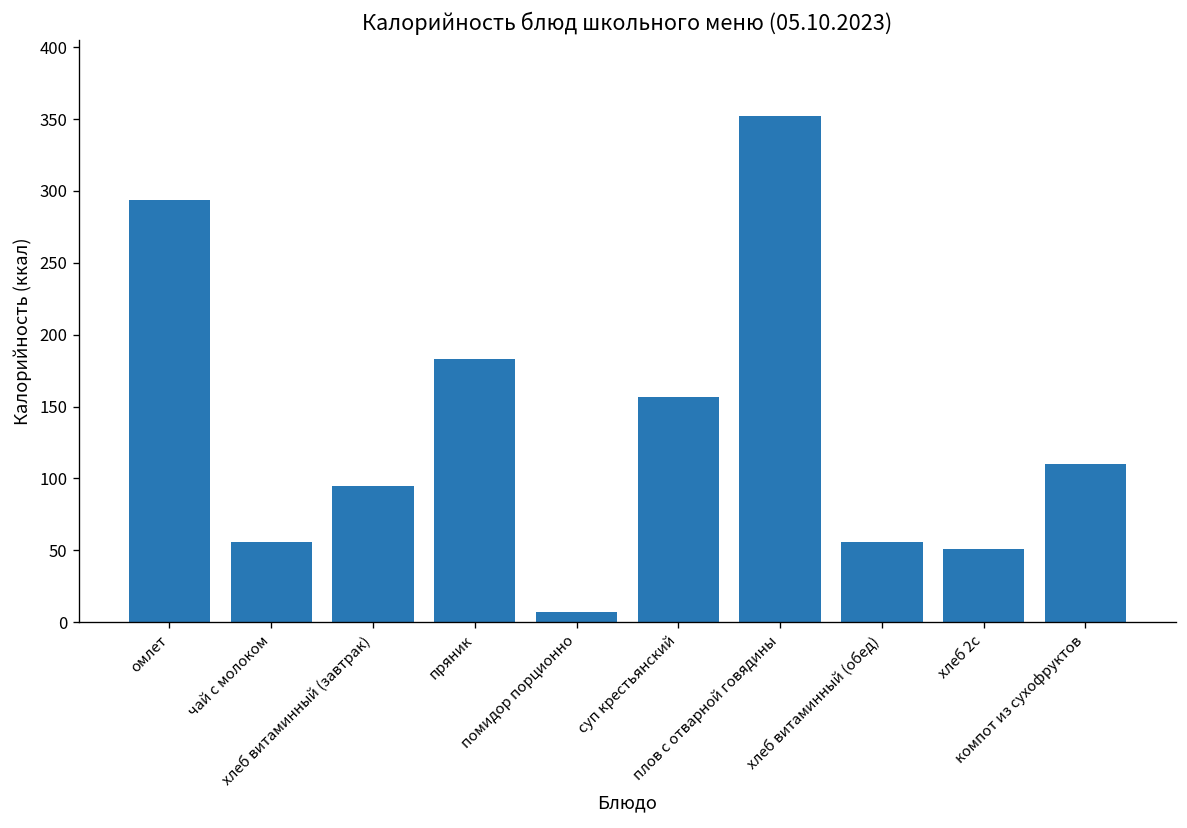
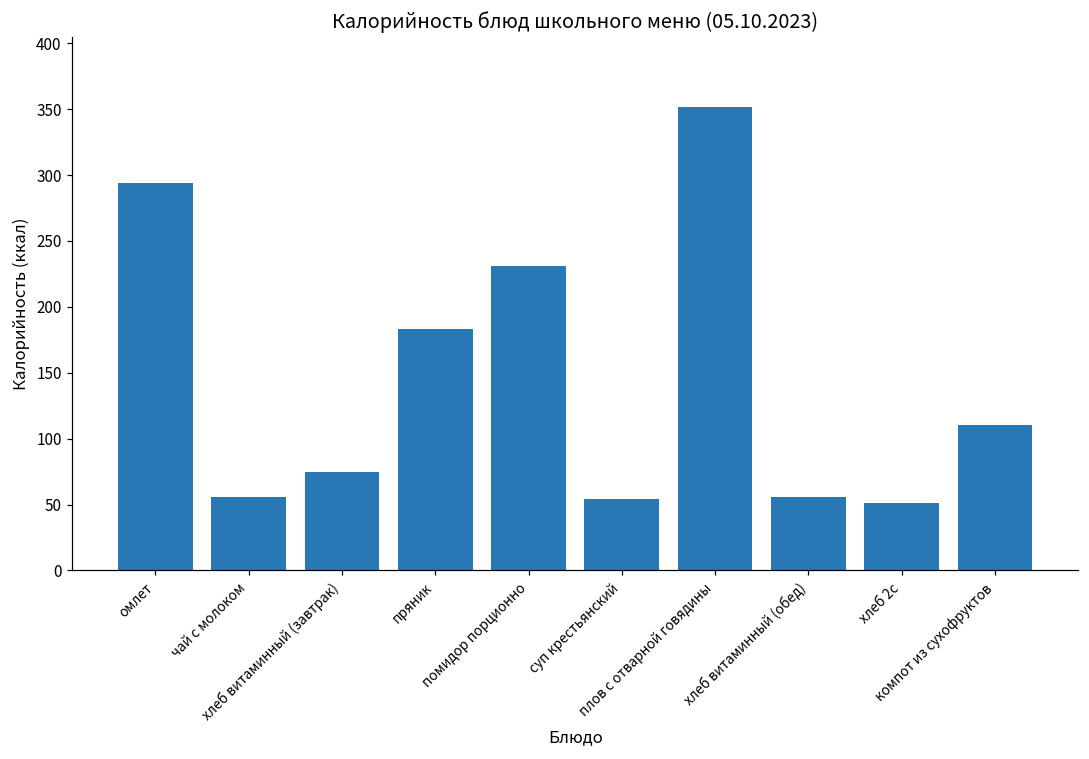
  {
    "омлет": 294,
    "чай с молоком": 56,
-   "хлеб витаминный (завтрак)": 95,
+   "хлеб витаминный (завтрак)": 75,
    "пряник": 183,
-   "помидор порционно": 7,
-   "суп крестьянский": 157,
+   "помидор порционно": 231,
+   "суп крестьянский": 54,
    "плов с отварной говядины": 352,
    "хлеб витаминный (обед)": 56,
    "хлеб 2с": 51,
    "компот из сухофруктов": 110
  }
